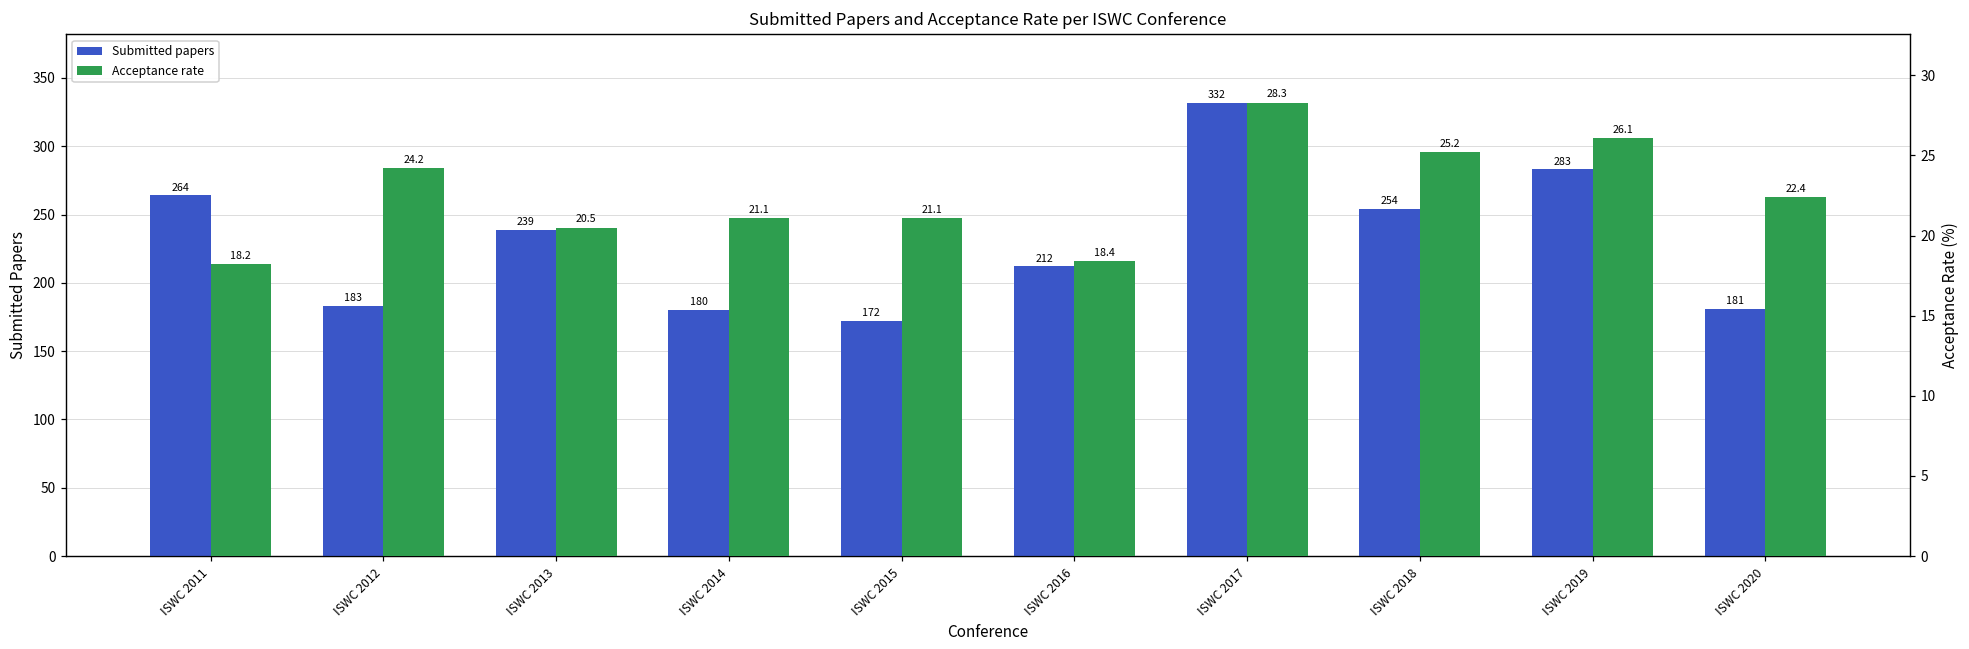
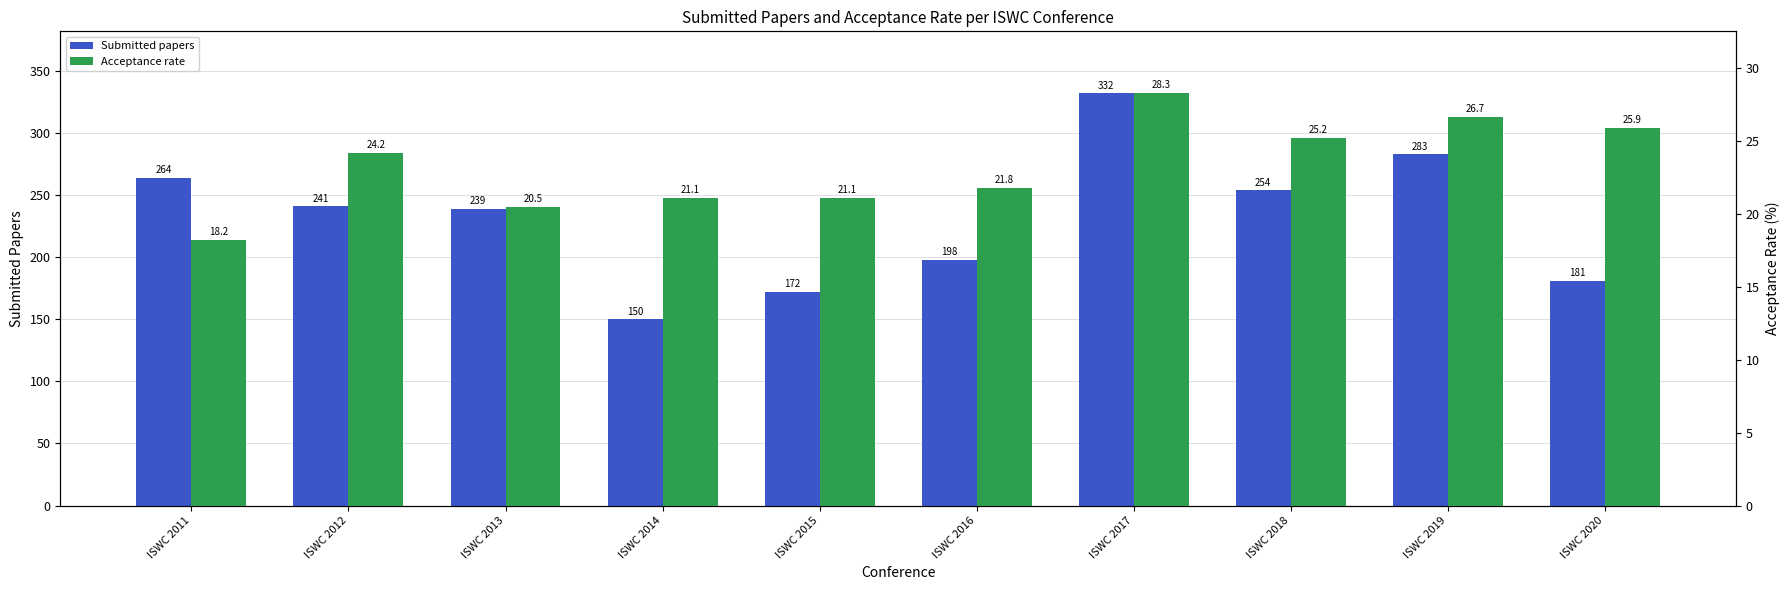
  {
    "Submitted papers": {
      "ISWC 2011": 264,
-     "ISWC 2012": 183,
+     "ISWC 2012": 241,
      "ISWC 2013": 239,
-     "ISWC 2014": 180,
+     "ISWC 2014": 150,
      "ISWC 2015": 172,
-     "ISWC 2016": 212,
+     "ISWC 2016": 198,
      "ISWC 2017": 332,
      "ISWC 2018": 254,
      "ISWC 2019": 283,
      "ISWC 2020": 181
    },
    "Acceptance rate": {
      "ISWC 2011": 18.2,
      "ISWC 2012": 24.2,
      "ISWC 2013": 20.5,
      "ISWC 2014": 21.1,
      "ISWC 2015": 21.1,
-     "ISWC 2016": 18.4,
+     "ISWC 2016": 21.8,
      "ISWC 2017": 28.3,
      "ISWC 2018": 25.2,
-     "ISWC 2019": 26.1,
-     "ISWC 2020": 22.4
+     "ISWC 2019": 26.7,
+     "ISWC 2020": 25.9
    }
  }
